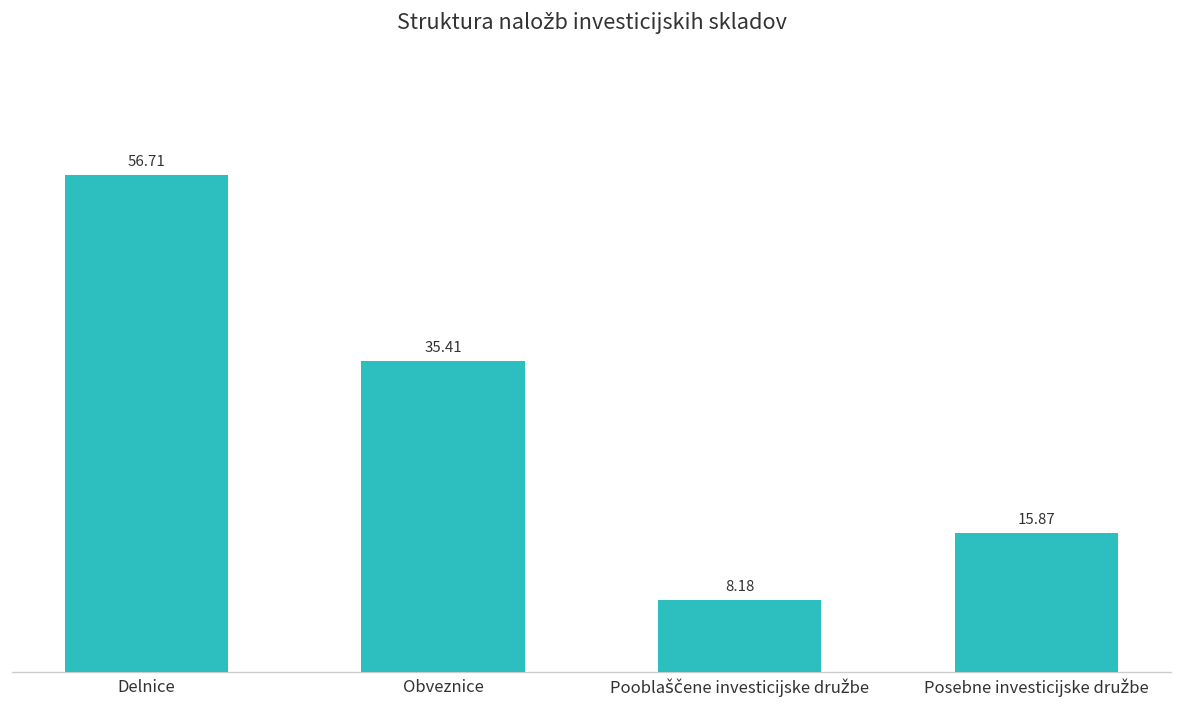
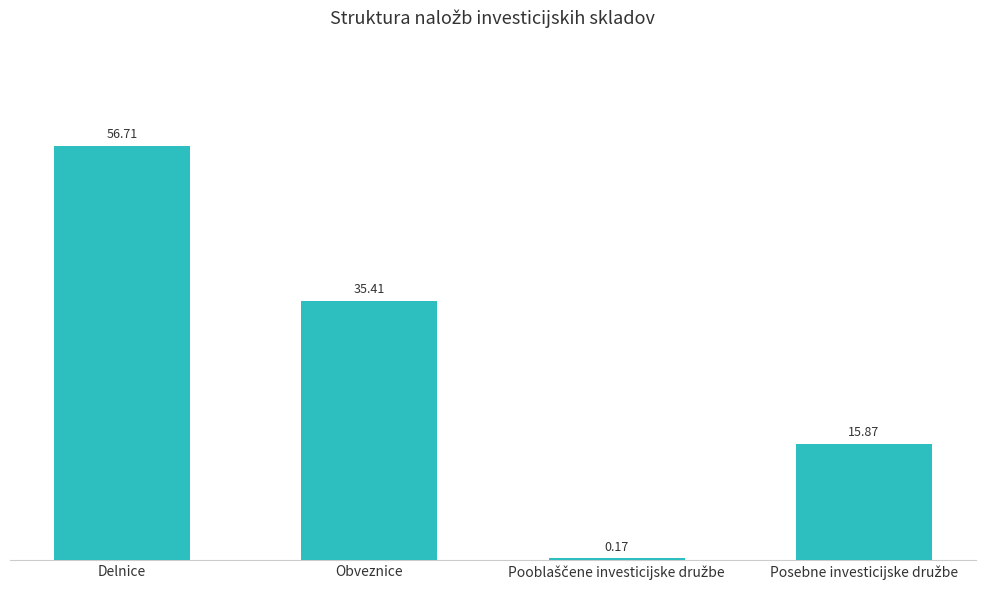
  {
    "Delnice": 56.71,
    "Obveznice": 35.41,
-   "Pooblaščene investicijske družbe": 8.18,
+   "Pooblaščene investicijske družbe": 0.17,
    "Posebne investicijske družbe": 15.87
  }
